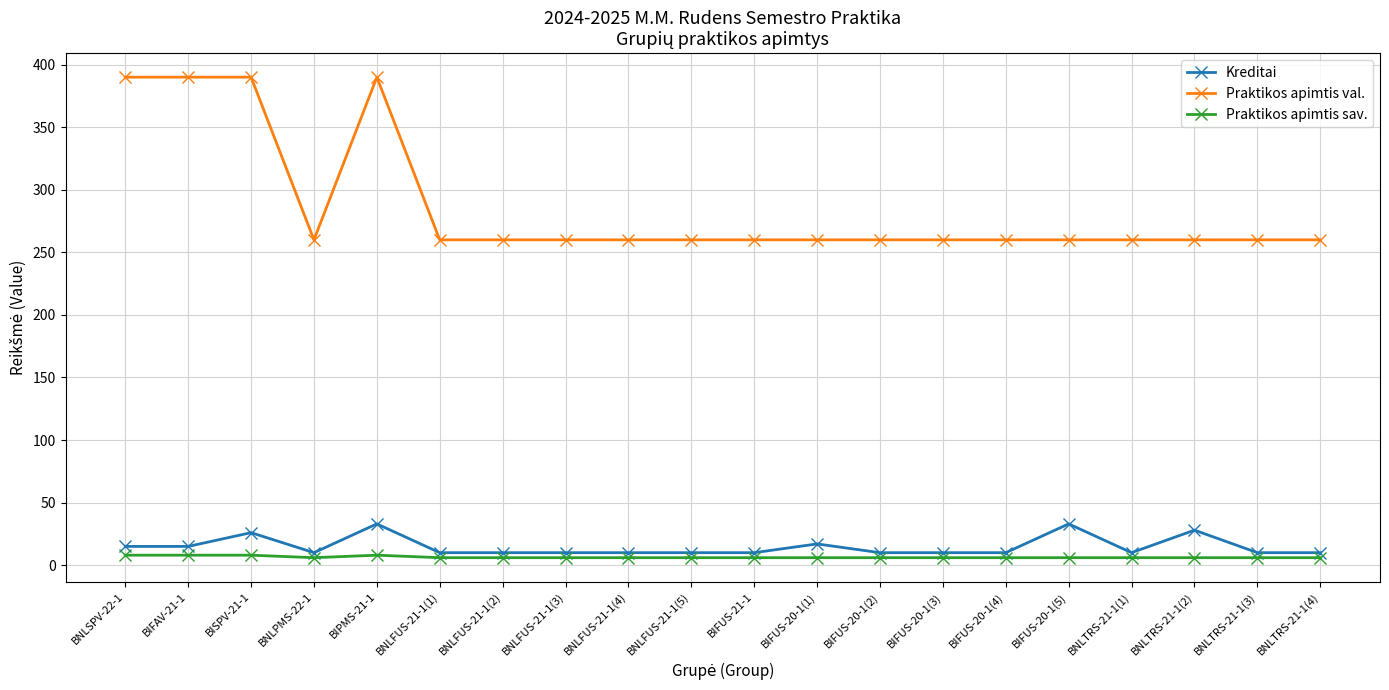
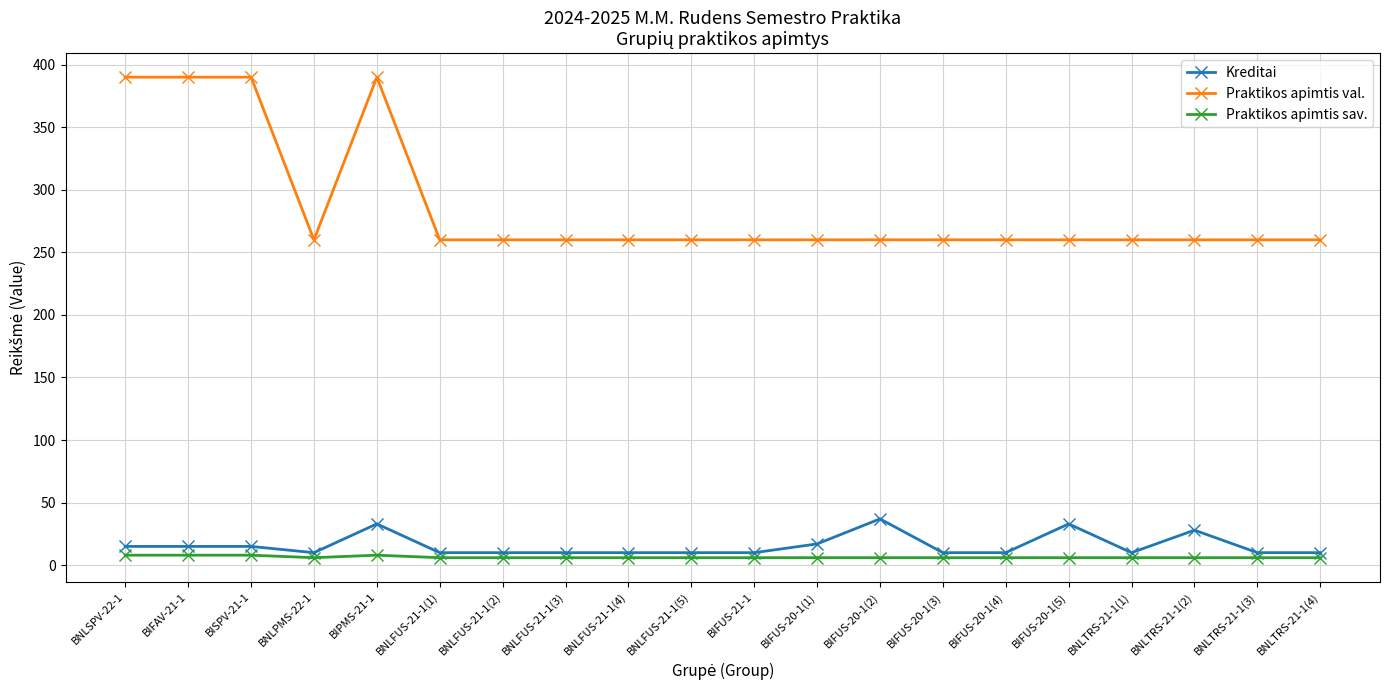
  {
    "Kreditai": {
      "BNLSPV-22-1": 15,
      "BIFAV-21-1": 15,
-     "BISPV-21-1": 26,
+     "BISPV-21-1": 15,
      "BNLPMS-22-1": 10,
      "BIPMS-21-1": 33,
      "BNLFUS-21-1(1)": 10,
      "BNLFUS-21-1(2)": 10,
      "BNLFUS-21-1(3)": 10,
      "BNLFUS-21-1(4)": 10,
      "BNLFUS-21-1(5)": 10,
      "BIFUS-21-1": 10,
      "BIFUS-20-1(1)": 17,
-     "BIFUS-20-1(2)": 10,
+     "BIFUS-20-1(2)": 37,
      "BIFUS-20-1(3)": 10,
      "BIFUS-20-1(4)": 10,
      "BIFUS-20-1(5)": 33,
      "BNLTRS-21-1(1)": 10,
      "BNLTRS-21-1(2)": 28,
      "BNLTRS-21-1(3)": 10,
      "BNLTRS-21-1(4)": 10
    },
    "Praktikos apimtis val.": {
      "BNLSPV-22-1": 390,
      "BIFAV-21-1": 390,
      "BISPV-21-1": 390,
      "BNLPMS-22-1": 260,
      "BIPMS-21-1": 390,
      "BNLFUS-21-1(1)": 260,
      "BNLFUS-21-1(2)": 260,
      "BNLFUS-21-1(3)": 260,
      "BNLFUS-21-1(4)": 260,
      "BNLFUS-21-1(5)": 260,
      "BIFUS-21-1": 260,
      "BIFUS-20-1(1)": 260,
      "BIFUS-20-1(2)": 260,
      "BIFUS-20-1(3)": 260,
      "BIFUS-20-1(4)": 260,
      "BIFUS-20-1(5)": 260,
      "BNLTRS-21-1(1)": 260,
      "BNLTRS-21-1(2)": 260,
      "BNLTRS-21-1(3)": 260,
      "BNLTRS-21-1(4)": 260
    },
    "Praktikos apimtis sav.": {
      "BNLSPV-22-1": 8,
      "BIFAV-21-1": 8,
      "BISPV-21-1": 8,
      "BNLPMS-22-1": 6,
      "BIPMS-21-1": 8,
      "BNLFUS-21-1(1)": 6,
      "BNLFUS-21-1(2)": 6,
      "BNLFUS-21-1(3)": 6,
      "BNLFUS-21-1(4)": 6,
      "BNLFUS-21-1(5)": 6,
      "BIFUS-21-1": 6,
      "BIFUS-20-1(1)": 6,
      "BIFUS-20-1(2)": 6,
      "BIFUS-20-1(3)": 6,
      "BIFUS-20-1(4)": 6,
      "BIFUS-20-1(5)": 6,
      "BNLTRS-21-1(1)": 6,
      "BNLTRS-21-1(2)": 6,
      "BNLTRS-21-1(3)": 6,
      "BNLTRS-21-1(4)": 6
    }
  }
